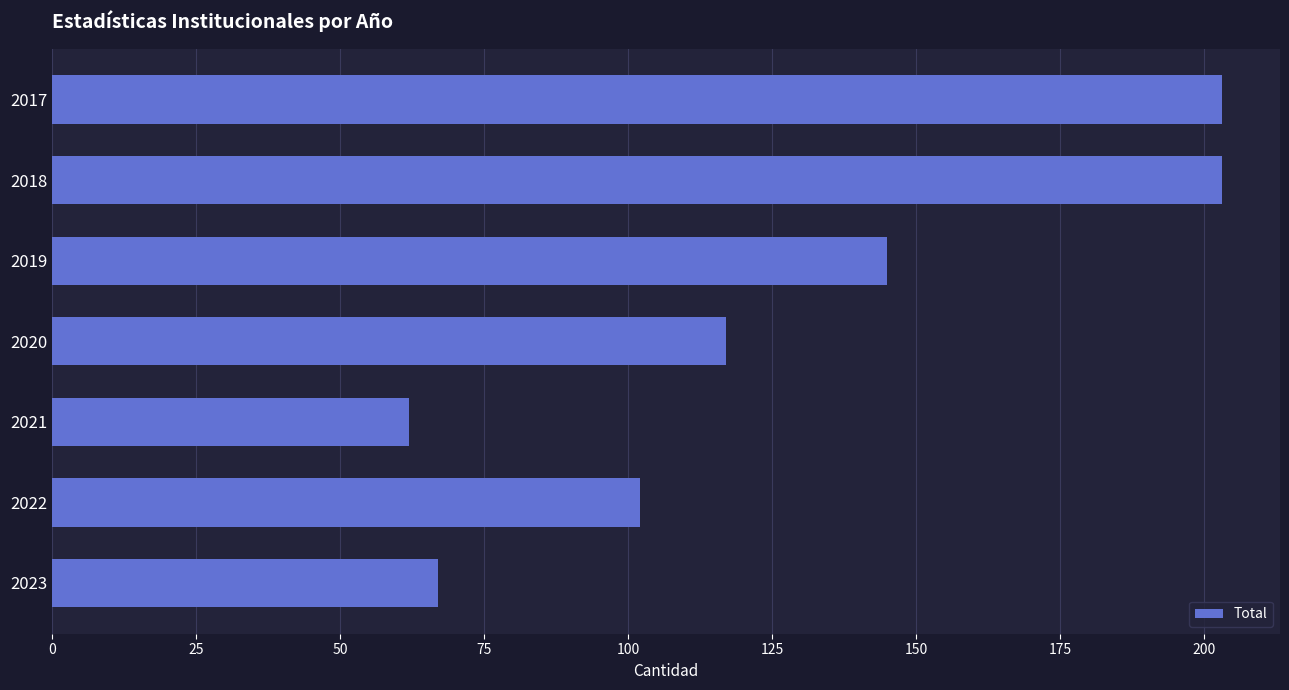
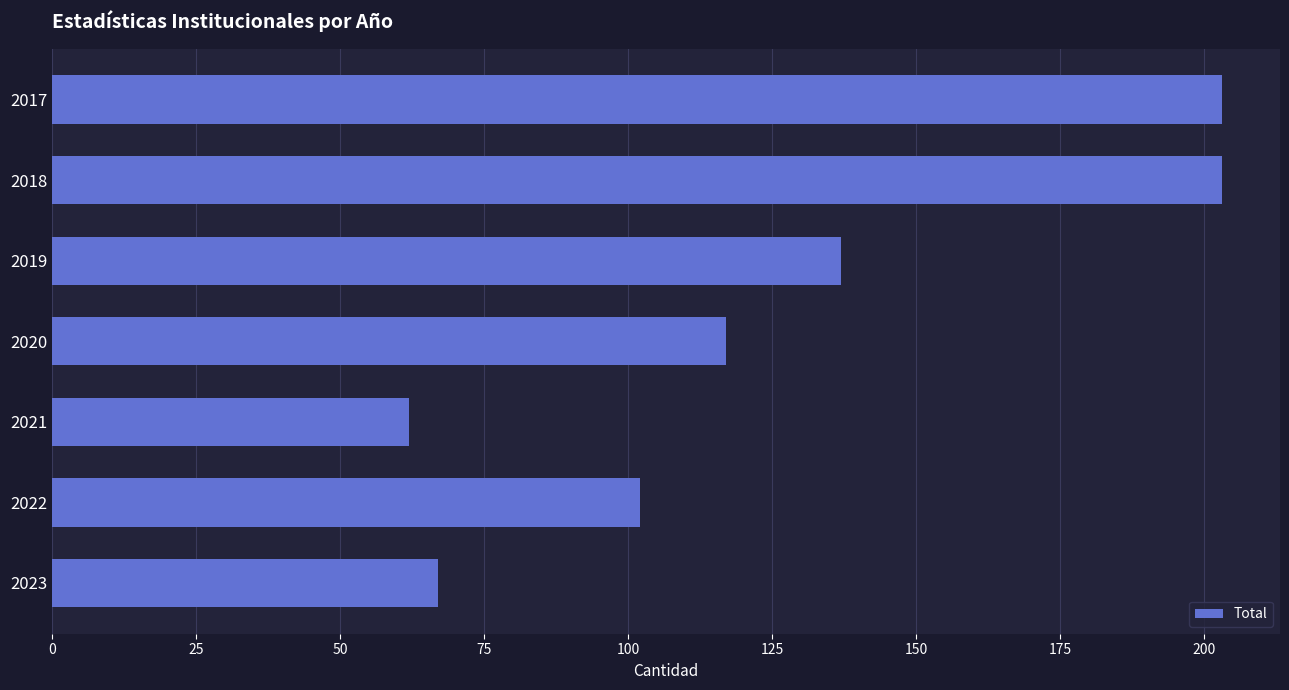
  {
    "2017": 203,
    "2018": 203,
-   "2019": 145,
+   "2019": 137,
    "2020": 117,
    "2021": 62,
    "2022": 102,
    "2023": 67
  }
